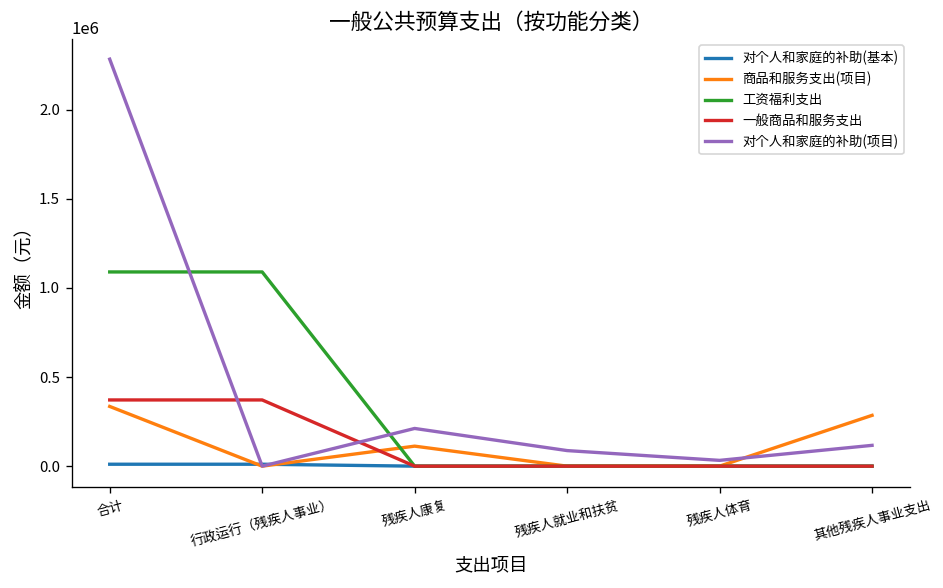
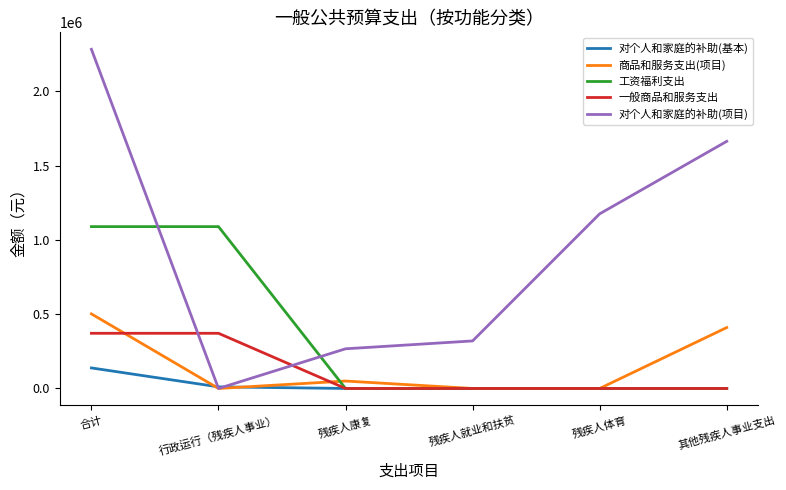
  {
    "对个人和家庭的补助(基本)": {
-     "合计": 10000
+     "合计": 140000
    },
    "商品和服务支出(项目)": {
-     "合计": 340000,
-     "残疾人康复": 110000,
-     "其他残疾人事业支出": 290000
+     "合计": 500000,
+     "残疾人康复": 50000,
+     "其他残疾人事业支出": 410000
    },
    "工资福利支出": {
      "合计": 1090000,
      "行政运行（残疾人事业）": 1090000
    },
    "一般商品和服务支出": {
      "合计": 370000,
      "行政运行（残疾人事业）": 370000
    },
    "对个人和家庭的补助(项目)": {
      "合计": 2280000,
-     "残疾人康复": 210000,
-     "残疾人就业和扶贫": 90000,
-     "残疾人体育": 30000,
-     "其他残疾人事业支出": 120000
+     "残疾人康复": 270000,
+     "残疾人就业和扶贫": 320000,
+     "残疾人体育": 1180000,
+     "其他残疾人事业支出": 1660000
    }
  }
